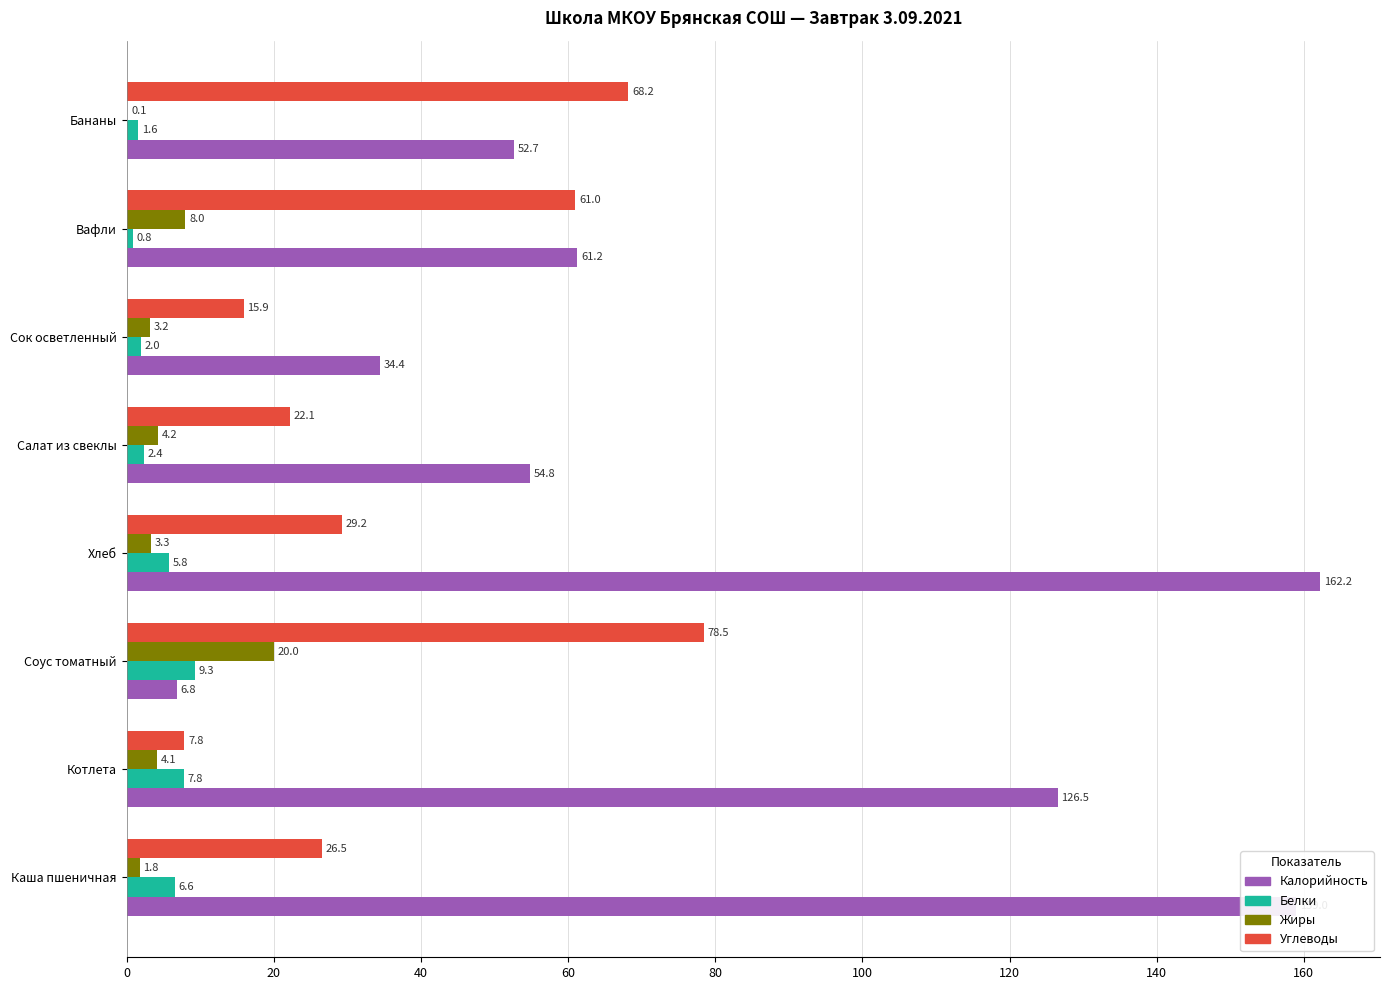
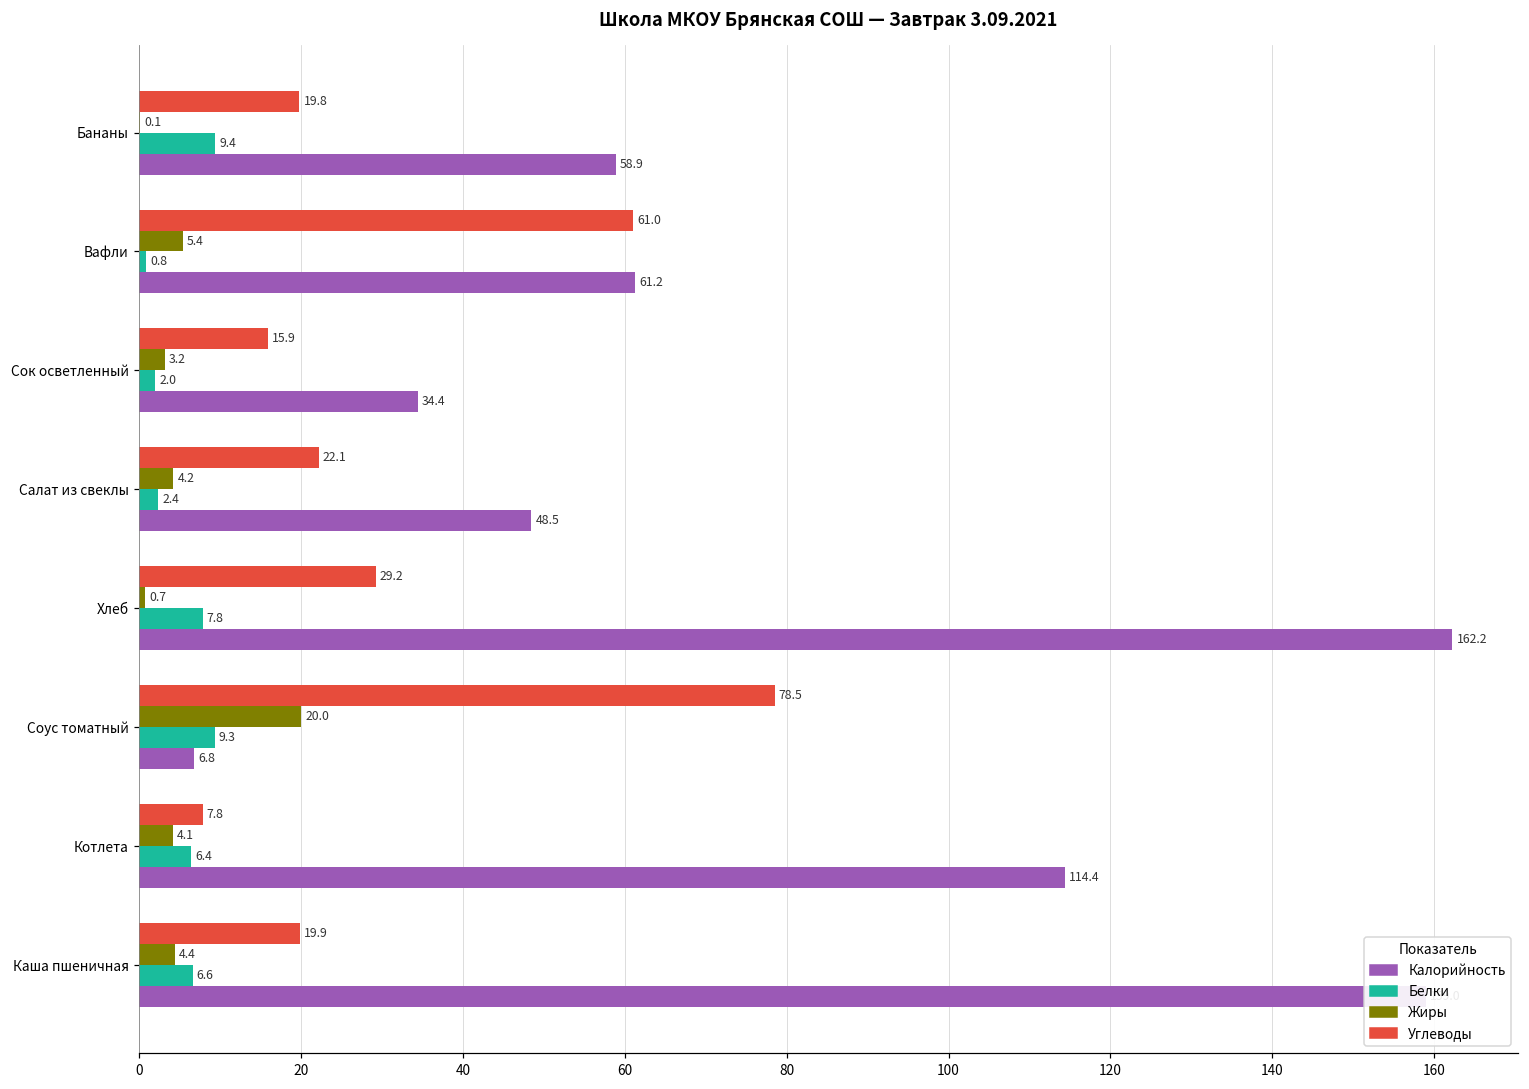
  {
    "Калорийность": {
-     "Бананы": 52.7,
+     "Бананы": 58.9,
      "Вафли": 61.2,
      "Сок осветленный": 34.4,
-     "Салат из свеклы": 54.8,
+     "Салат из свеклы": 48.5,
      "Хлеб": 162.2,
      "Соус томатный": 6.8,
-     "Котлета": 126.5
+     "Котлета": 114.4
    },
    "Белки": {
-     "Бананы": 1.6,
+     "Бананы": 9.4,
      "Вафли": 0.8,
      "Сок осветленный": 2.0,
      "Салат из свеклы": 2.4,
-     "Хлеб": 5.8,
+     "Хлеб": 7.8,
      "Соус томатный": 9.3,
-     "Котлета": 7.8,
+     "Котлета": 6.4,
      "Каша пшеничная": 6.6
    },
    "Жиры": {
      "Бананы": 0.1,
-     "Вафли": 8.0,
+     "Вафли": 5.4,
      "Сок осветленный": 3.2,
      "Салат из свеклы": 4.2,
-     "Хлеб": 3.3,
+     "Хлеб": 0.7,
      "Соус томатный": 20.0,
      "Котлета": 4.1,
-     "Каша пшеничная": 1.8
+     "Каша пшеничная": 4.4
    },
    "Углеводы": {
-     "Бананы": 68.2,
+     "Бананы": 19.8,
      "Вафли": 61.0,
      "Сок осветленный": 15.9,
      "Салат из свеклы": 22.1,
      "Хлеб": 29.2,
      "Соус томатный": 78.5,
      "Котлета": 7.8,
-     "Каша пшеничная": 26.5
+     "Каша пшеничная": 19.9
    }
  }
